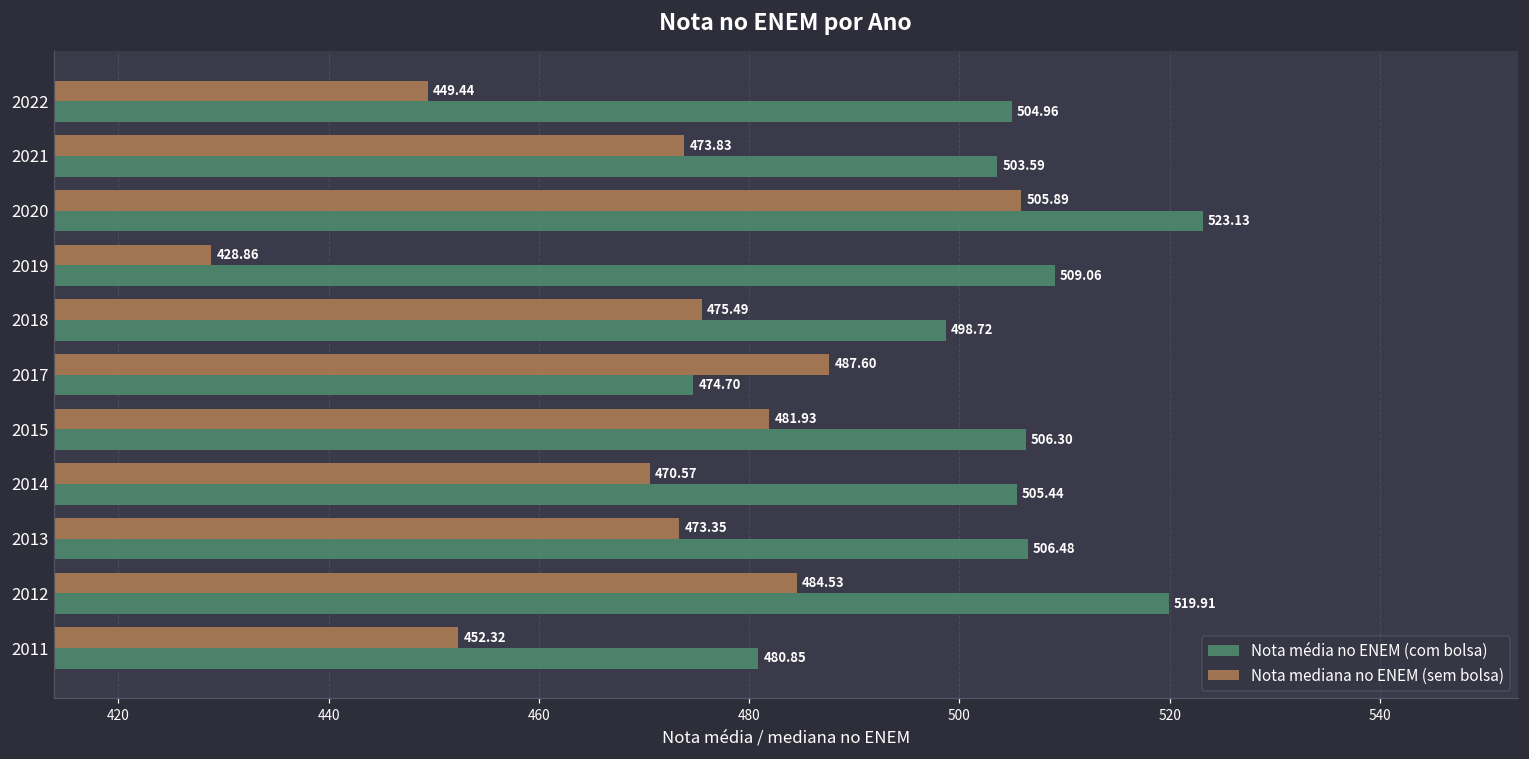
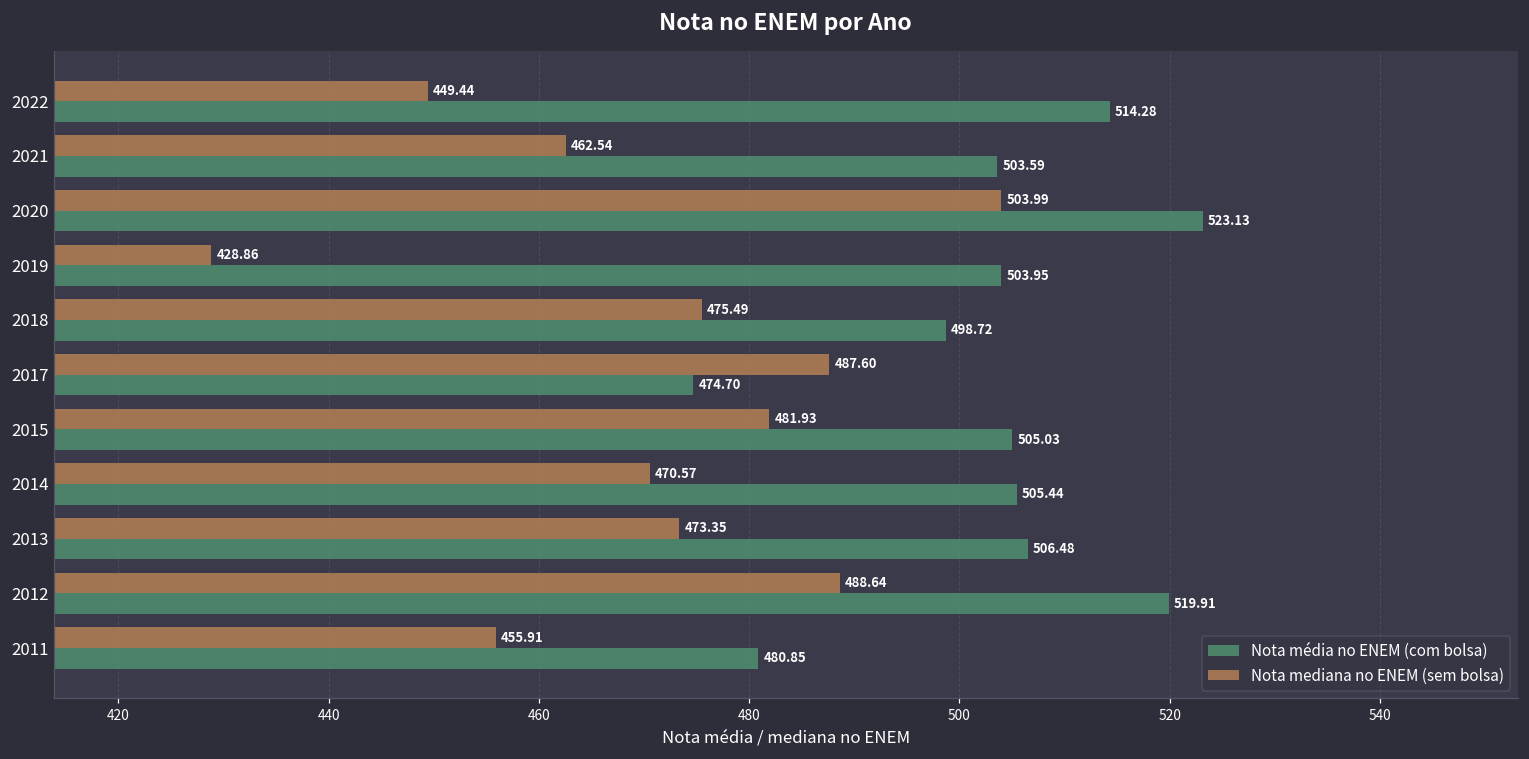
  {
    "Nota média no ENEM (com bolsa)": {
-     "2022": 504.96,
+     "2022": 514.28,
      "2021": 503.59,
      "2020": 523.13,
-     "2019": 509.06,
+     "2019": 503.95,
      "2018": 498.72,
      "2017": 474.70,
-     "2015": 506.30,
+     "2015": 505.03,
      "2014": 505.44,
      "2013": 506.48,
      "2012": 519.91,
      "2011": 480.85
    },
    "Nota mediana no ENEM (sem bolsa)": {
      "2022": 449.44,
-     "2021": 473.83,
-     "2020": 505.89,
+     "2021": 462.54,
+     "2020": 503.99,
      "2019": 428.86,
      "2018": 475.49,
      "2017": 487.60,
      "2015": 481.93,
      "2014": 470.57,
      "2013": 473.35,
-     "2012": 484.53,
-     "2011": 452.32
+     "2012": 488.64,
+     "2011": 455.91
    }
  }
